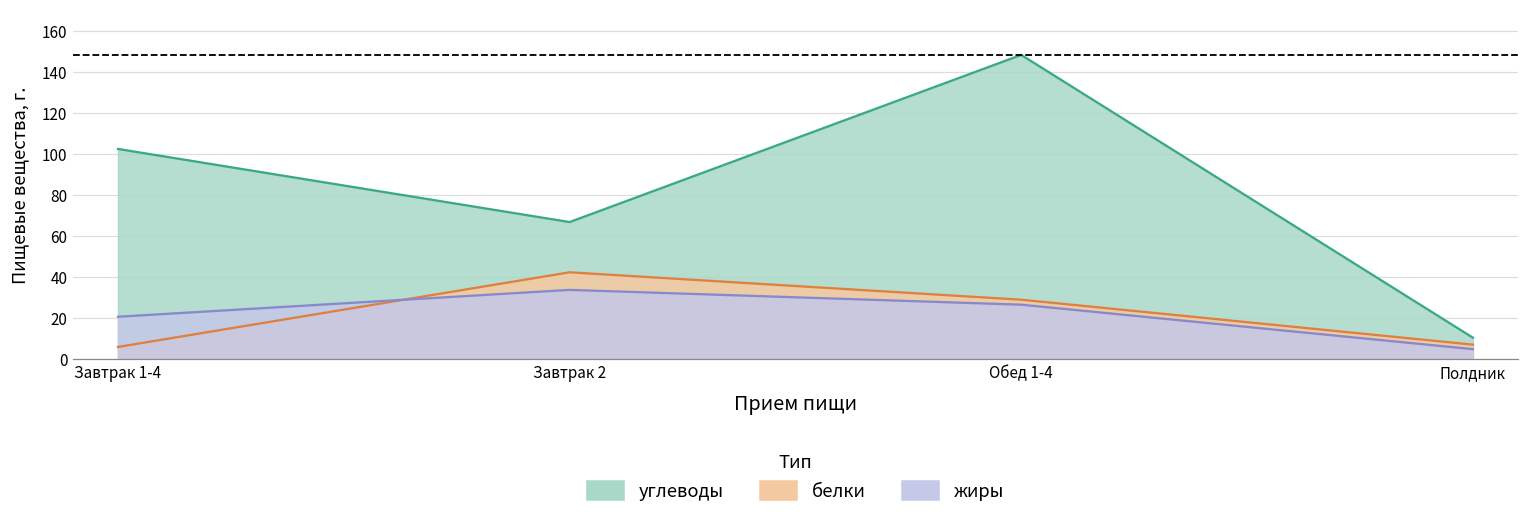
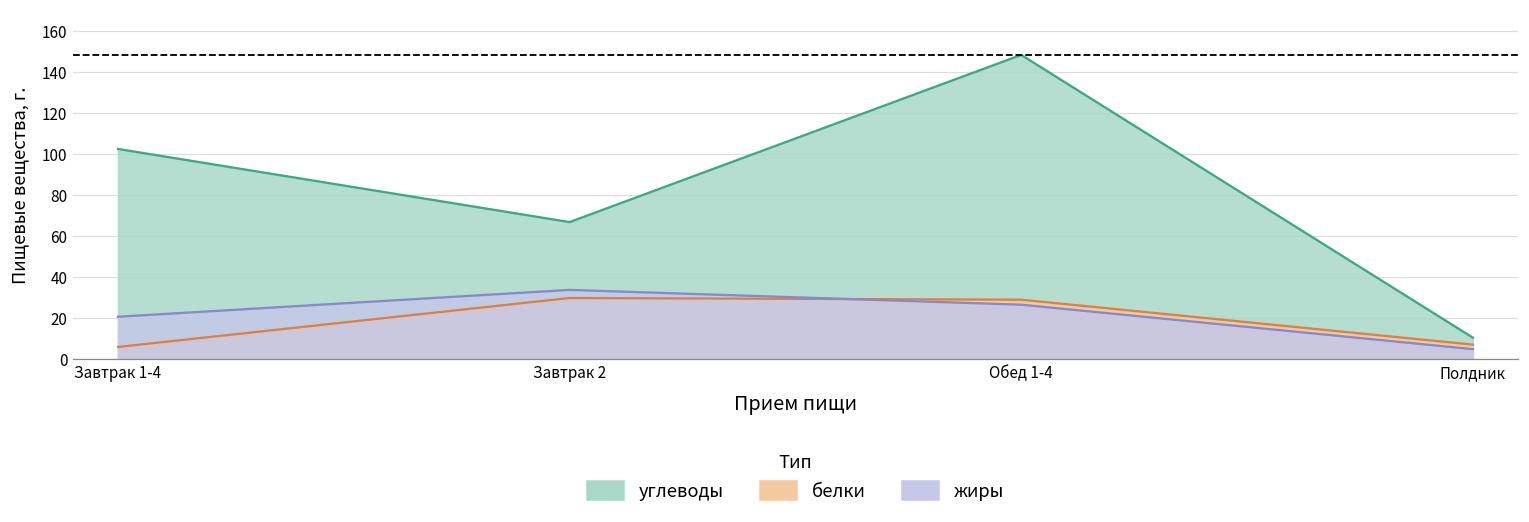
  {
    "белки": {
      "Завтрак 1-4": 6,
-     "Завтрак 2": 42,
+     "Завтрак 2": 30,
      "Обед 1-4": 29,
      "Полдник": 7
    }
  }
